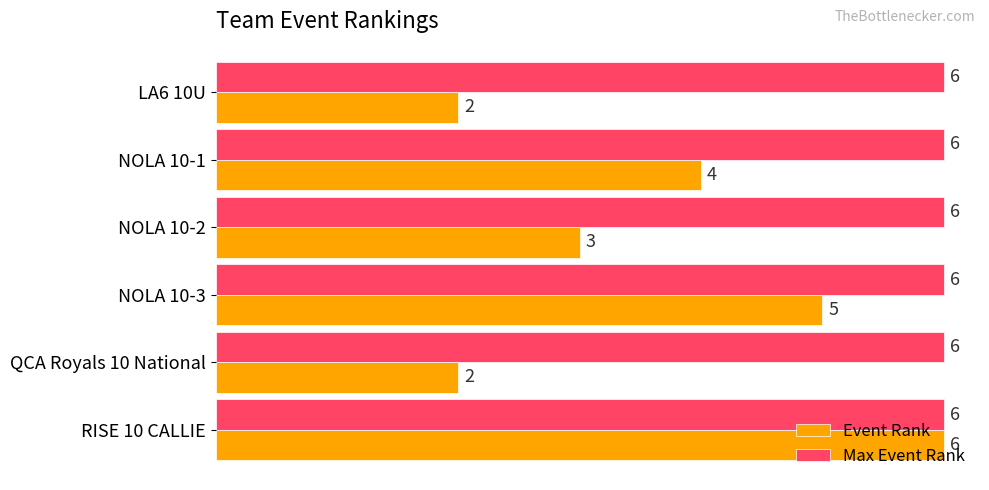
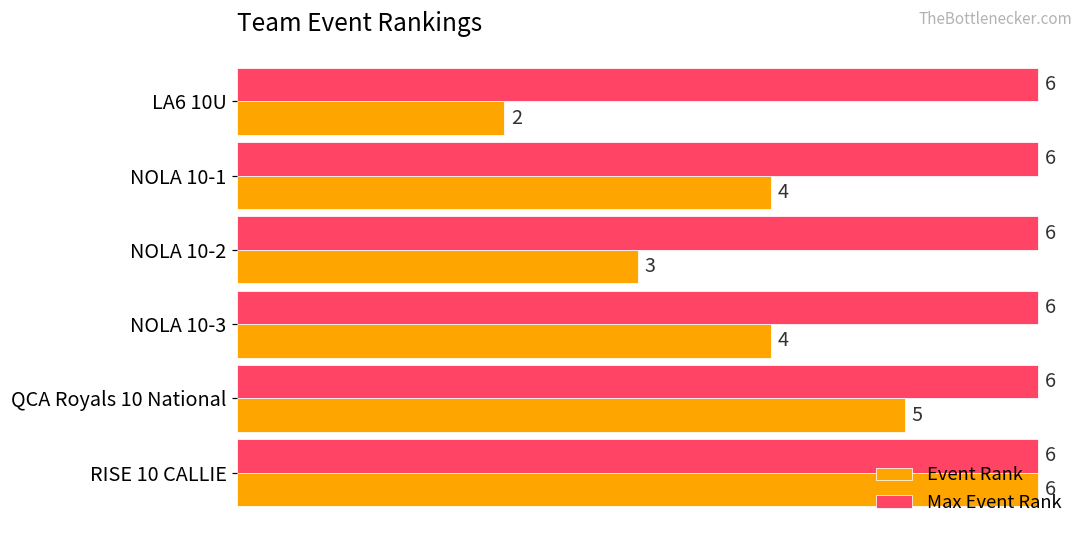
  {
    "Event Rank": {
      "LA6 10U": 2,
      "NOLA 10-1": 4,
      "NOLA 10-2": 3,
-     "NOLA 10-3": 5,
-     "QCA Royals 10 National": 2,
+     "NOLA 10-3": 4,
+     "QCA Royals 10 National": 5,
      "RISE 10 CALLIE": 6
    },
    "Max Event Rank": {
      "LA6 10U": 6,
      "NOLA 10-1": 6,
      "NOLA 10-2": 6,
      "NOLA 10-3": 6,
      "QCA Royals 10 National": 6,
      "RISE 10 CALLIE": 6
    }
  }
